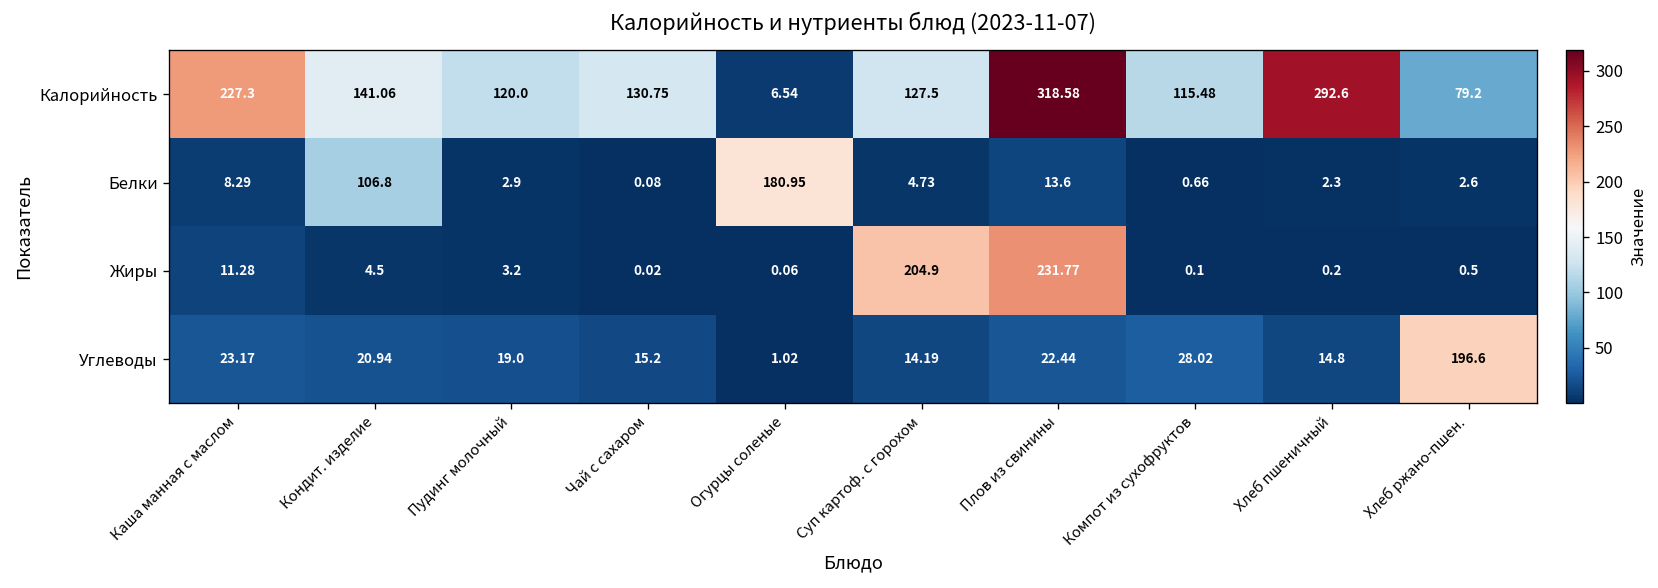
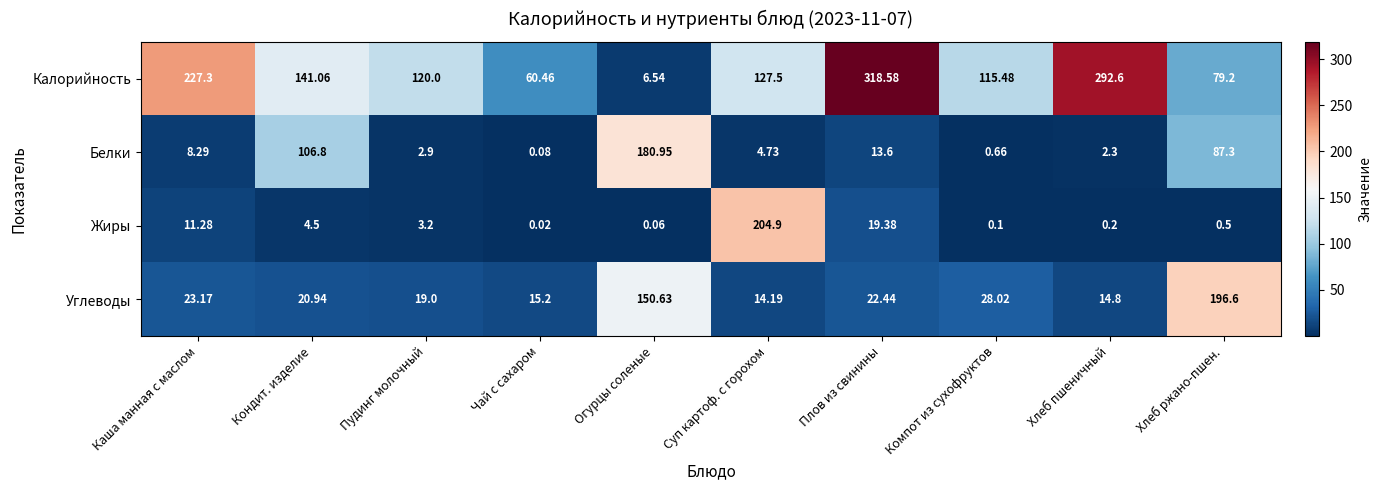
  {
    "Калорийность": {
      "Каша манная с маслом": 227.3,
      "Кондит. изделие": 141.06,
      "Пудинг молочный": 120.0,
-     "Чай с сахаром": 130.75,
+     "Чай с сахаром": 60.46,
      "Огурцы соленые": 6.54,
      "Суп картоф. с горохом": 127.5,
      "Плов из свинины": 318.58,
      "Компот из сухофруктов": 115.48,
      "Хлеб пшеничный": 292.6,
      "Хлеб ржано-пшен.": 79.2
    },
    "Белки": {
      "Каша манная с маслом": 8.29,
      "Кондит. изделие": 106.8,
      "Пудинг молочный": 2.9,
      "Чай с сахаром": 0.08,
      "Огурцы соленые": 180.95,
      "Суп картоф. с горохом": 4.73,
      "Плов из свинины": 13.6,
      "Компот из сухофруктов": 0.66,
      "Хлеб пшеничный": 2.3,
-     "Хлеб ржано-пшен.": 2.6
+     "Хлеб ржано-пшен.": 87.3
    },
    "Жиры": {
      "Каша манная с маслом": 11.28,
      "Кондит. изделие": 4.5,
      "Пудинг молочный": 3.2,
      "Чай с сахаром": 0.02,
      "Огурцы соленые": 0.06,
      "Суп картоф. с горохом": 204.9,
-     "Плов из свинины": 231.77,
+     "Плов из свинины": 19.38,
      "Компот из сухофруктов": 0.1,
      "Хлеб пшеничный": 0.2,
      "Хлеб ржано-пшен.": 0.5
    },
    "Углеводы": {
      "Каша манная с маслом": 23.17,
      "Кондит. изделие": 20.94,
      "Пудинг молочный": 19.0,
      "Чай с сахаром": 15.2,
-     "Огурцы соленые": 1.02,
+     "Огурцы соленые": 150.63,
      "Суп картоф. с горохом": 14.19,
      "Плов из свинины": 22.44,
      "Компот из сухофруктов": 28.02,
      "Хлеб пшеничный": 14.8,
      "Хлеб ржано-пшен.": 196.6
    }
  }
